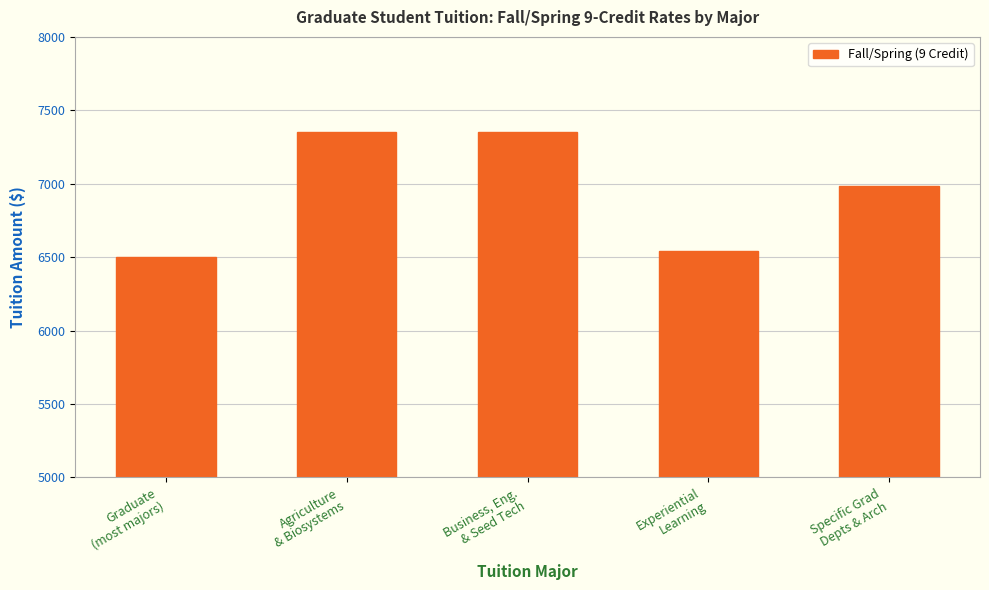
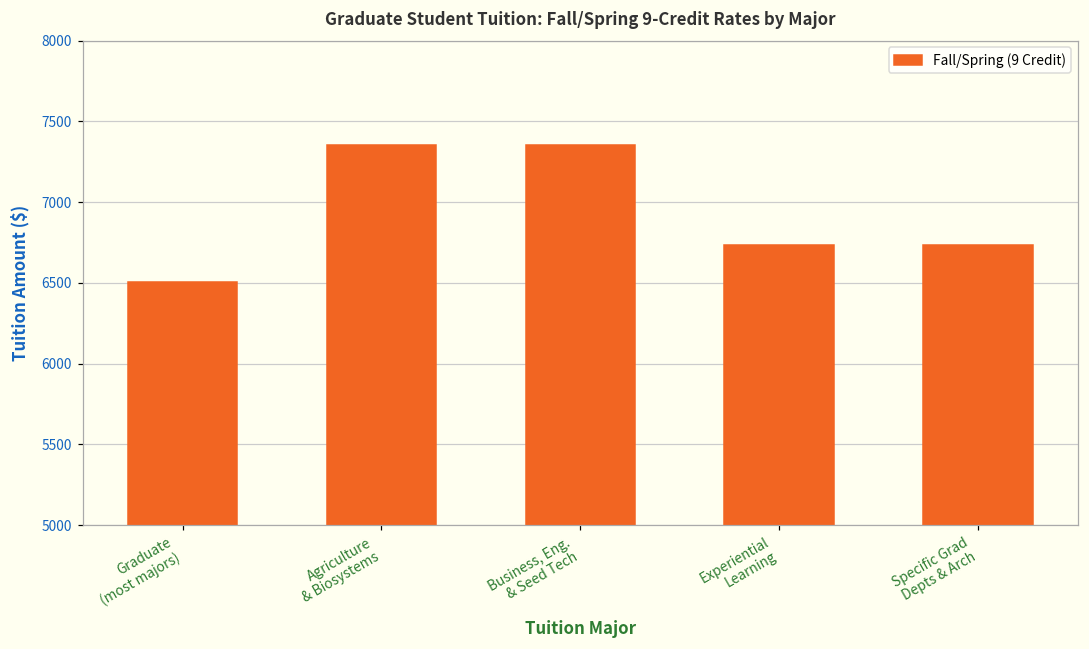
  {
    "Graduate (most majors)": 6500,
    "Agriculture & Biosystems": 7360,
    "Business, Eng. & Seed Tech": 7360,
-   "Experiential Learning": 6540,
-   "Specific Grad Depts & Arch": 6980
+   "Experiential Learning": 6730,
+   "Specific Grad Depts & Arch": 6730
  }
